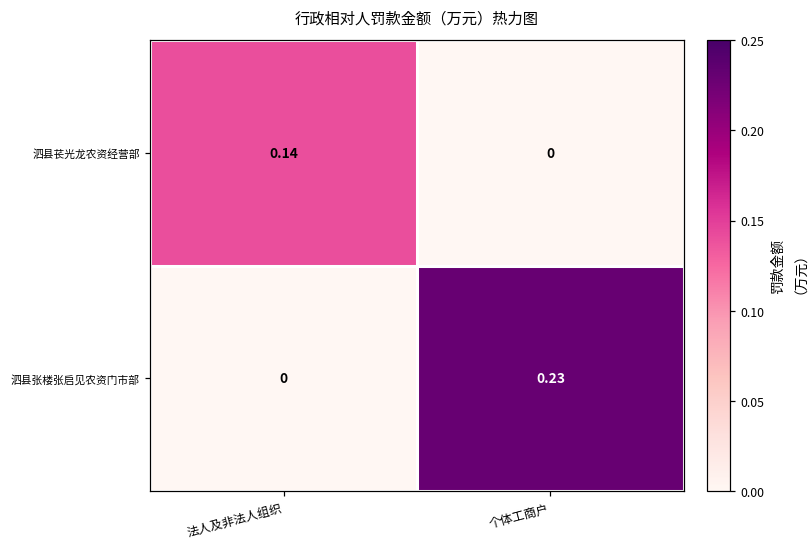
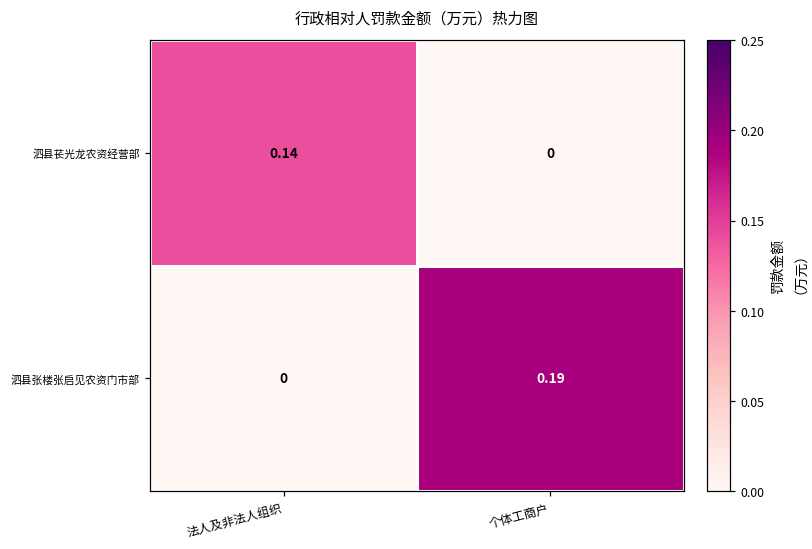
  {
    "泗县苌光龙农资经营部": {
      "法人及非法人组织": 0.14,
      "个体工商户": 0
    },
    "泗县张楼张启见农资门市部": {
      "法人及非法人组织": 0,
-     "个体工商户": 0.23
+     "个体工商户": 0.19
    }
  }
